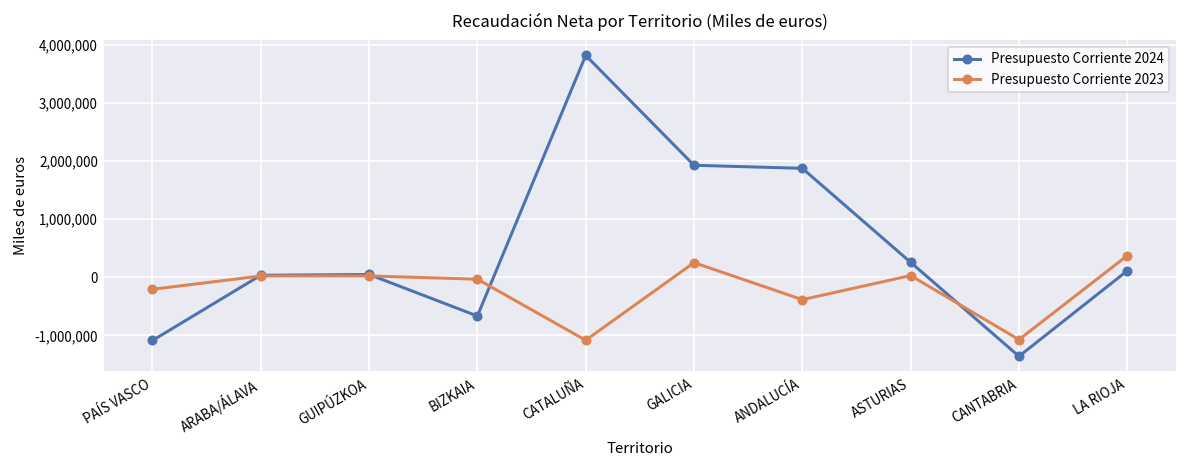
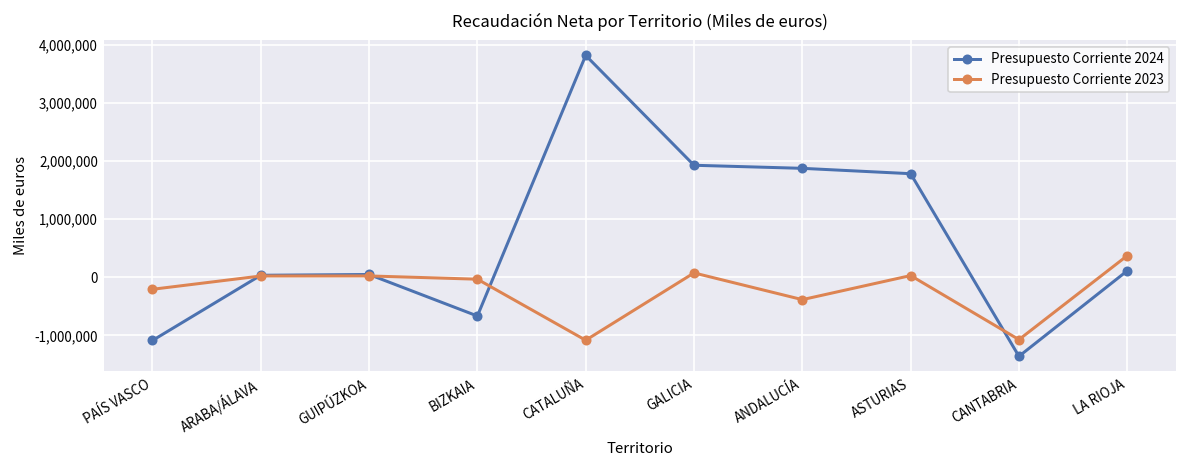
  {
    "Presupuesto Corriente 2024": {
      "PAÍS VASCO": "-1,100,000",
      "BIZKAIA": "-700,000",
      "CATALUÑA": "3,800,000",
      "GALICIA": "1,900,000",
      "ANDALUCÍA": "1,900,000",
-     "ASTURIAS": "300,000",
+     "ASTURIAS": "1,800,000",
      "CANTABRIA": "-1,400,000",
      "LA RIOJA": "100,000"
    },
    "Presupuesto Corriente 2023": {
      "PAÍS VASCO": "-200,000",
      "BIZKAIA": "0",
      "CATALUÑA": "-1,100,000",
-     "GALICIA": "300,000",
+     "GALICIA": "100,000",
      "ANDALUCÍA": "-400,000",
      "ASTURIAS": "0",
      "CANTABRIA": "-1,100,000",
      "LA RIOJA": "400,000"
    }
  }
